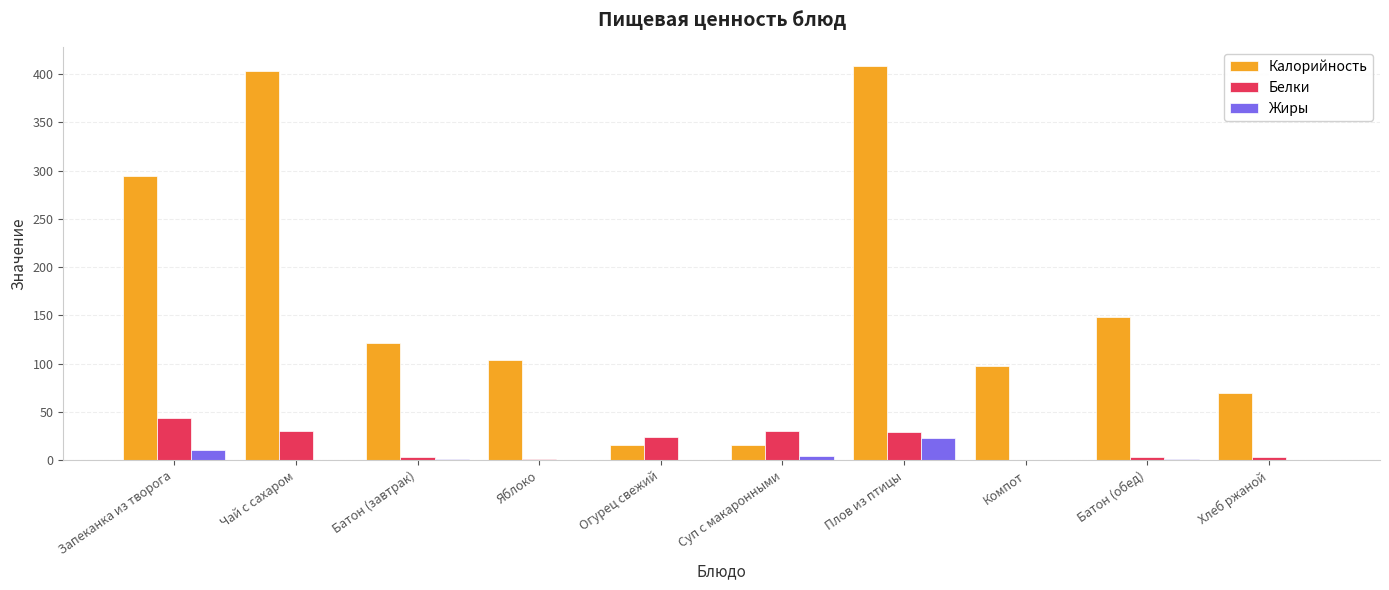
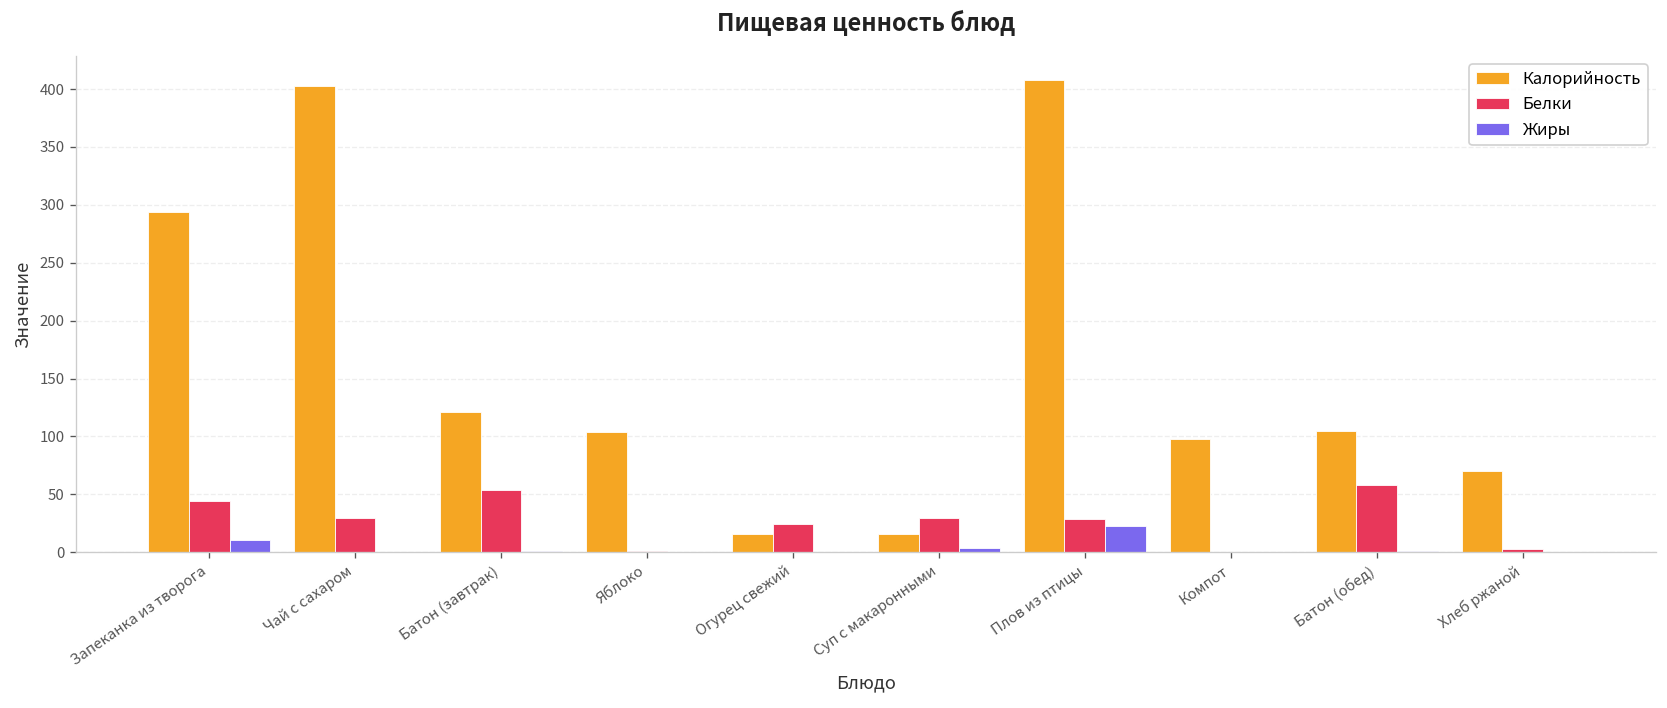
  {
    "Калорийность": {
      "Запеканка из творога": 290,
      "Чай с сахаром": 400,
      "Батон (завтрак)": 120,
      "Яблоко": 100,
      "Огурец свежий": 20,
      "Суп с макаронными": 20,
      "Плов из птицы": 410,
      "Компот": 100,
-     "Батон (обед)": 150,
+     "Батон (обед)": 110,
      "Хлеб ржаной": 70
    },
    "Белки": {
      "Запеканка из творога": 40,
      "Чай с сахаром": 30,
-     "Батон (завтрак)": 0,
+     "Батон (завтрак)": 50,
      "Огурец свежий": 20,
      "Суп с макаронными": 30,
      "Плов из птицы": 30,
      "Компот": 0,
-     "Батон (обед)": 0,
+     "Батон (обед)": 60,
      "Хлеб ржаной": 0
    },
    "Жиры": {
      "Запеканка из творога": 10,
      "Чай с сахаром": 0,
      "Яблоко": 0,
      "Огурец свежий": 0,
      "Суп с макаронными": 0,
      "Плов из птицы": 20,
      "Компот": 0,
      "Хлеб ржаной": 0
    }
  }
